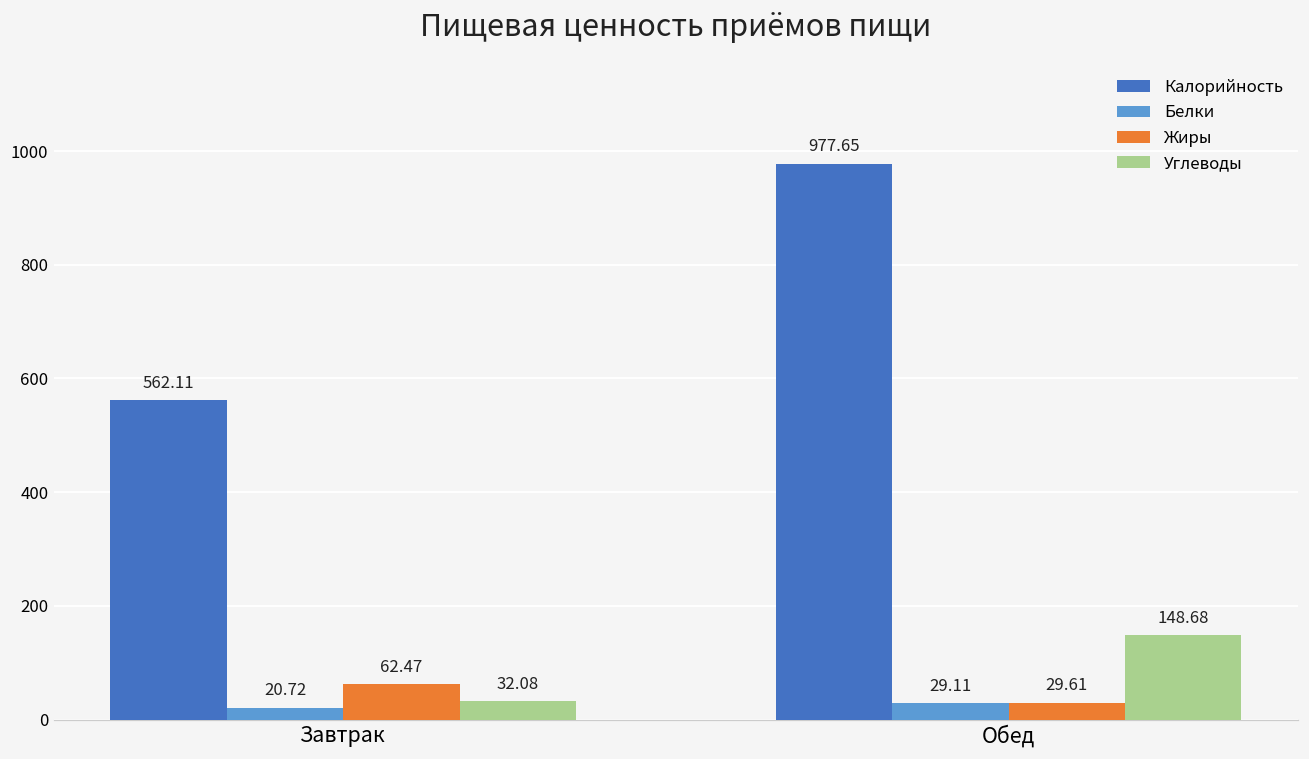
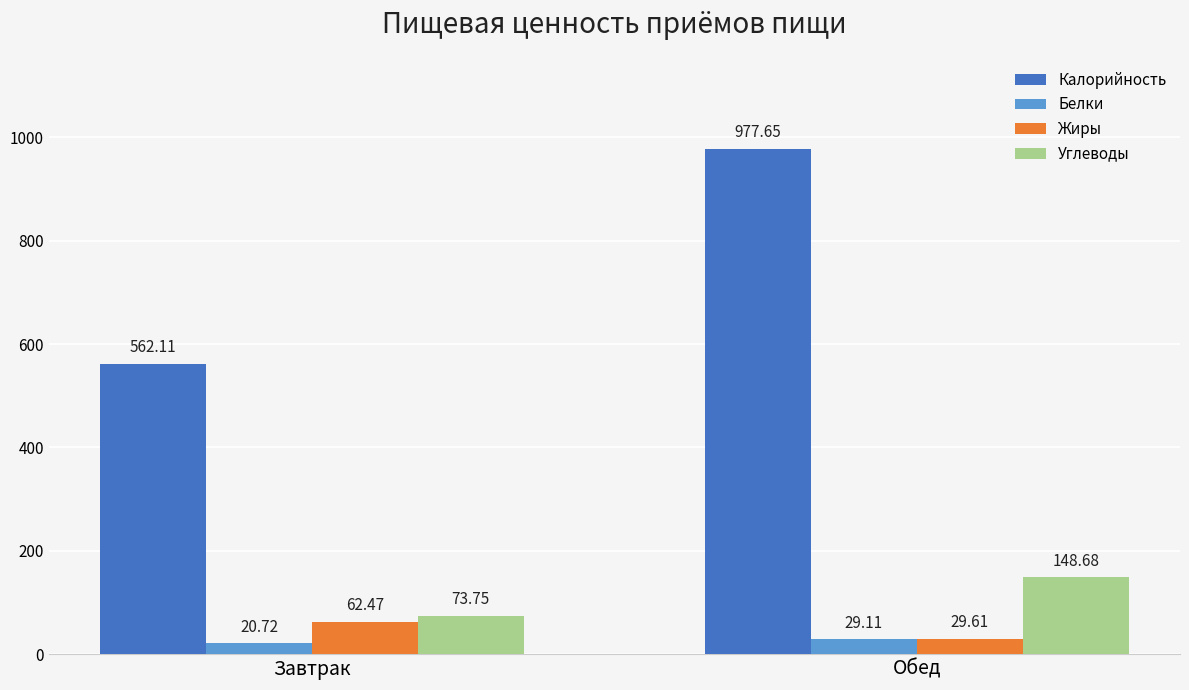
  {
    "Жиры": {
      "Завтрак": 62.47,
      "Обед": 29.61
    },
    "Углеводы": {
-     "Завтрак": 32.08,
+     "Завтрак": 73.75,
      "Обед": 148.68
    }
  }
